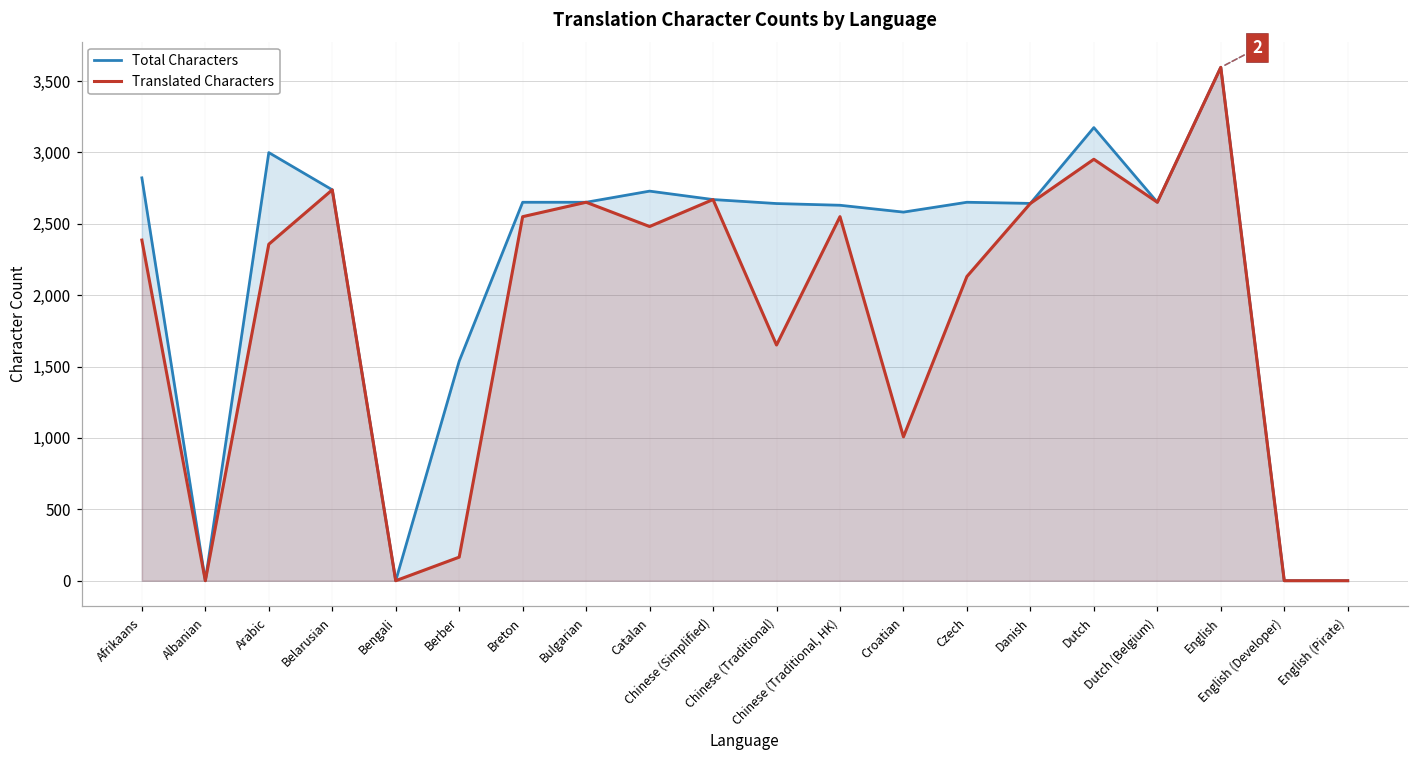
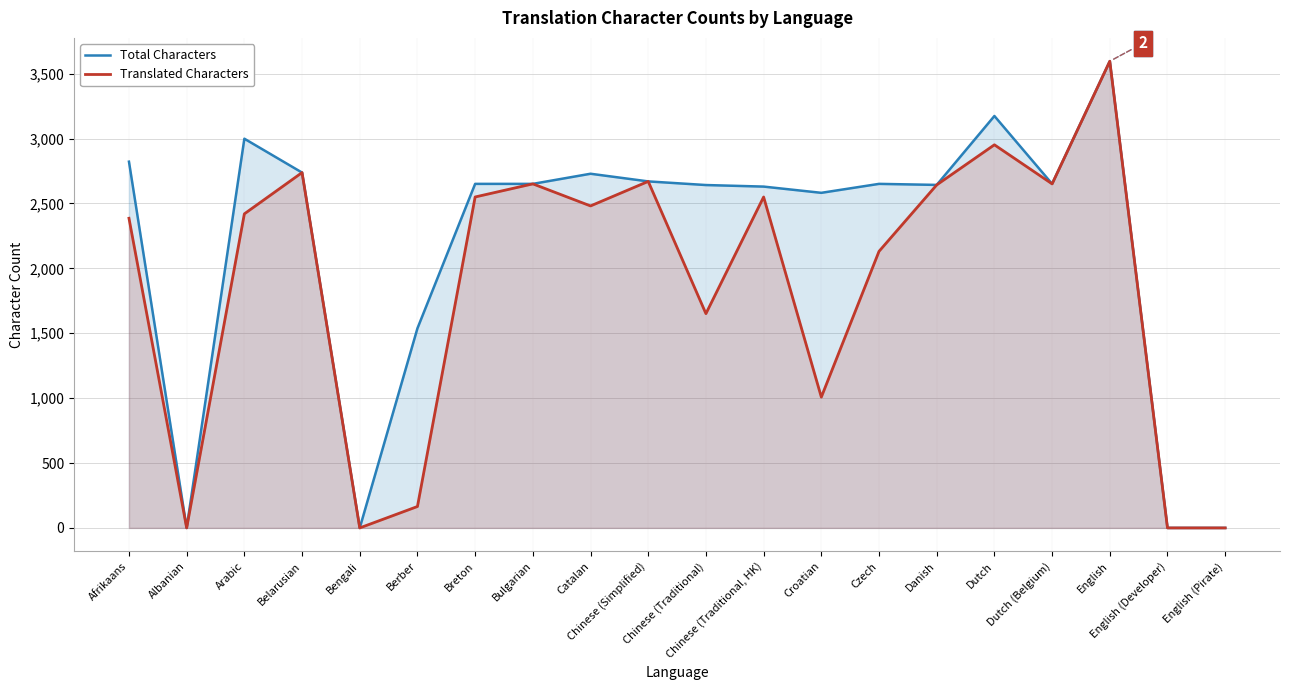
  {
    "Total Characters": {
      "Afrikaans": "2,820",
      "Arabic": "3,000",
      "Berber": "1,540",
      "Breton": "2,650",
      "Catalan": "2,730",
      "Chinese (Traditional)": "2,640",
      "Chinese (Traditional, HK)": "2,630",
      "Croatian": "2,580",
      "Czech": "2,650",
      "Dutch": "3,170"
    },
    "Translated Characters": {
      "Afrikaans": "2,390",
-     "Arabic": "2,360",
+     "Arabic": "2,420",
      "Berber": "170",
      "Breton": "2,550",
      "Catalan": "2,480",
      "Chinese (Traditional)": "1,650",
      "Chinese (Traditional, HK)": "2,550",
      "Croatian": "1,010",
      "Czech": "2,130",
      "Dutch": "2,950"
    }
  }
